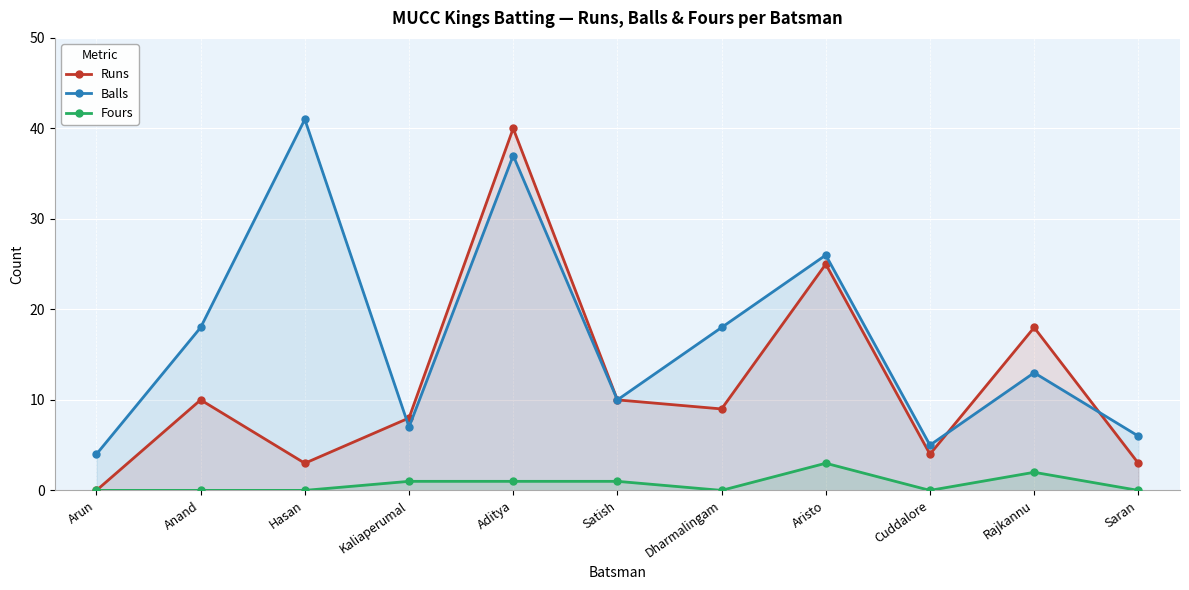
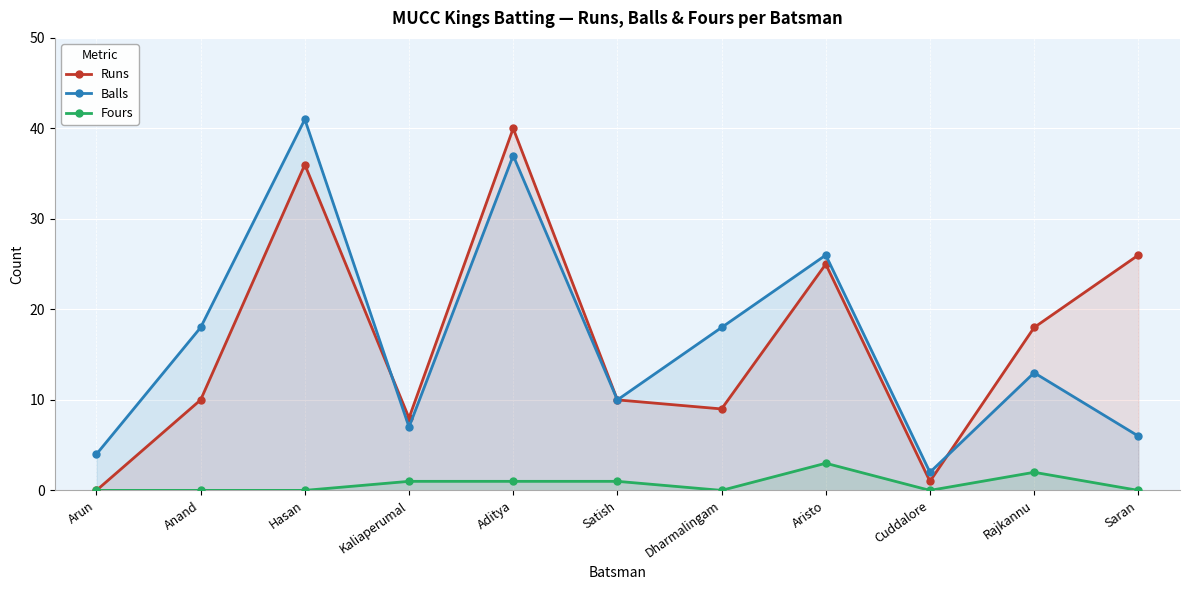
  {
    "Runs": {
      "Anand": 10,
-     "Hasan": 3,
+     "Hasan": 36,
      "Kaliaperumal": 8,
      "Aditya": 40,
      "Dharmalingam": 9,
      "Aristo": 25,
-     "Cuddalore": 4,
+     "Cuddalore": 1,
      "Rajkannu": 18,
-     "Saran": 3
+     "Saran": 26
    },
    "Balls": {
      "Arun": 4,
      "Anand": 18,
      "Hasan": 41,
      "Kaliaperumal": 7,
      "Aditya": 37,
      "Dharmalingam": 18,
      "Aristo": 26,
-     "Cuddalore": 5,
+     "Cuddalore": 2,
      "Rajkannu": 13,
      "Saran": 6
    },
    "Fours": {
      "Anand": 0,
      "Hasan": 0,
      "Kaliaperumal": 1,
      "Aditya": 1,
      "Satish": 1,
      "Dharmalingam": 0,
      "Aristo": 3,
      "Cuddalore": 0,
      "Rajkannu": 2,
      "Saran": 0
    }
  }
